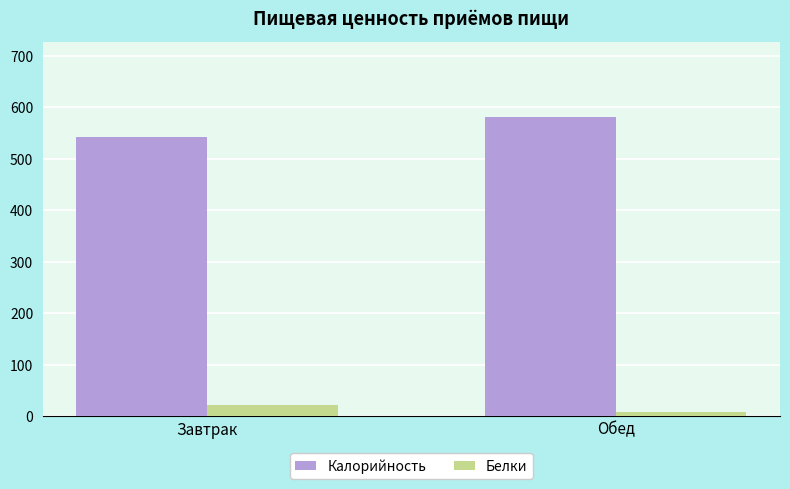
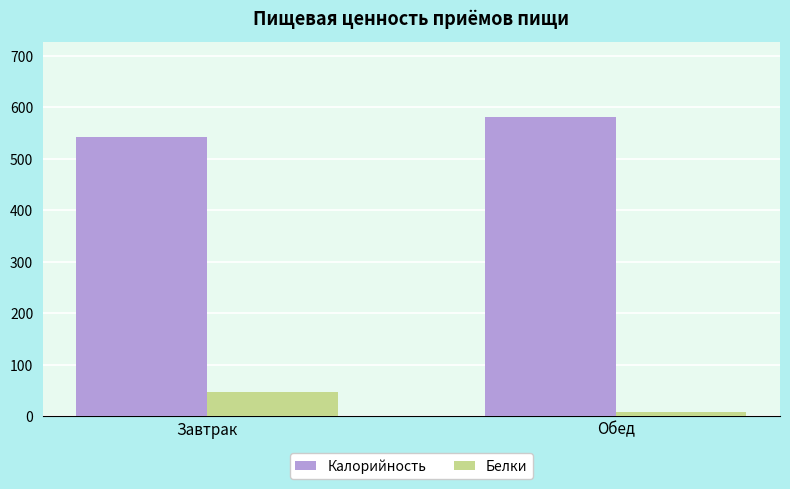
  {
    "Калорийность": {
      "Завтрак": 540,
      "Обед": 580
    },
    "Белки": {
-     "Завтрак": 20,
+     "Завтрак": 50,
      "Обед": 10
    }
  }
